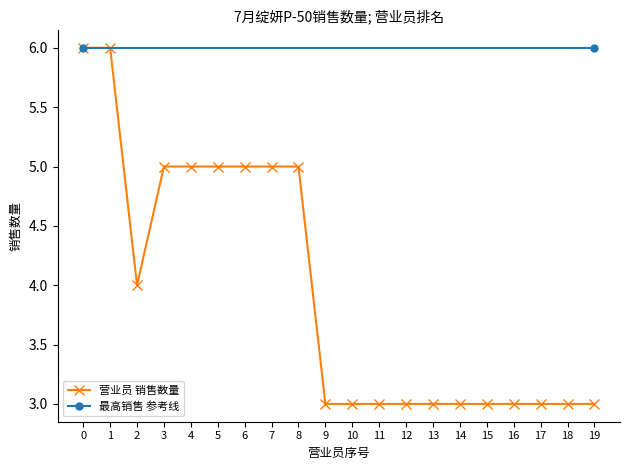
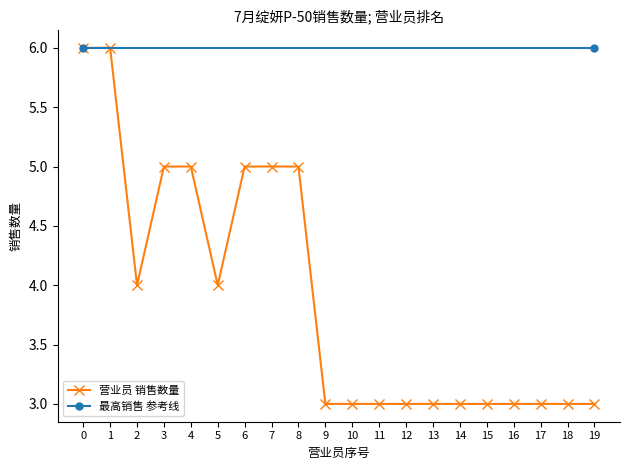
  {
    "营业员 销售数量": {
      "1": 6,
      "2": 4,
      "3": 5,
      "4": 5,
-     "5": 5,
+     "5": 4,
      "6": 5,
      "7": 5,
      "8": 5,
      "9": 3,
      "10": 3,
      "11": 3,
      "12": 3,
      "13": 3,
      "14": 3,
      "15": 3,
      "16": 3,
      "17": 3,
      "18": 3,
      "19": 3
    },
    "最高销售 参考线": {
      "19": 6
    }
  }
